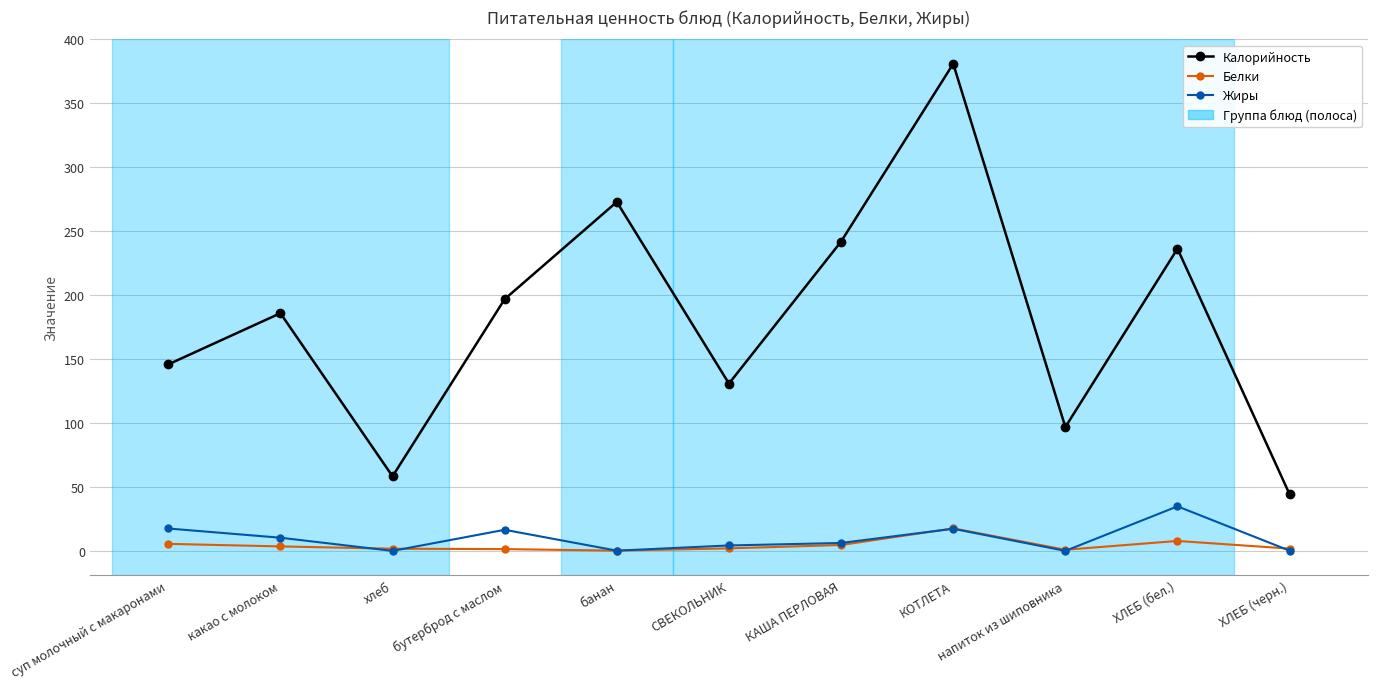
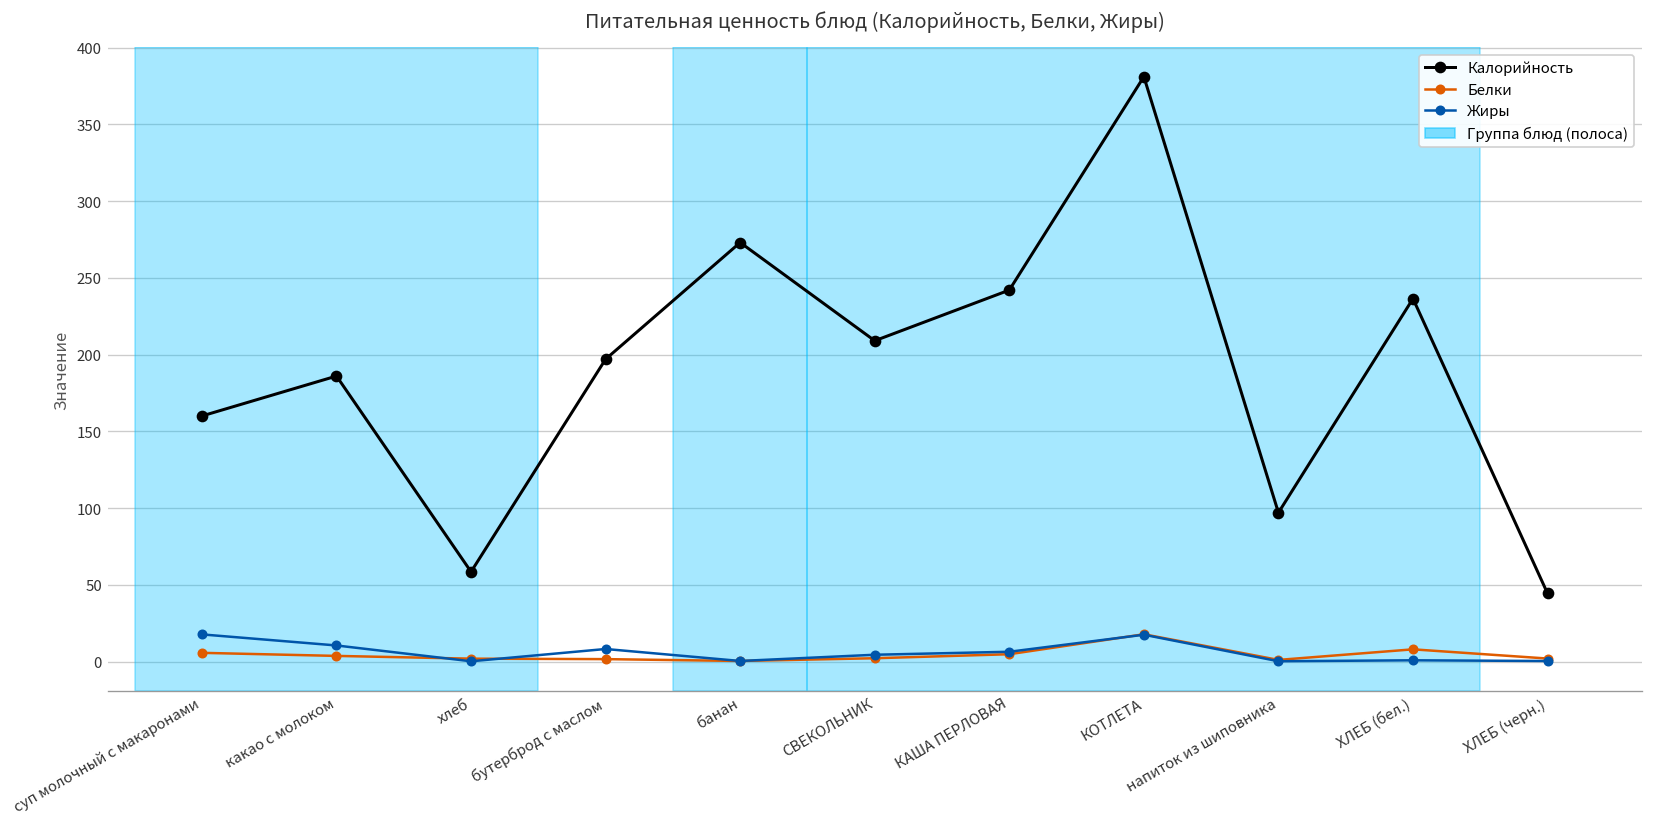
  {
    "Калорийность": {
-     "суп молочный с макаронами": 146,
+     "суп молочный с макаронами": 160,
      "какао с молоком": 186,
      "хлеб": 59,
      "бутерброд с маслом": 197,
      "банан": 273,
-     "СВЕКОЛЬНИК": 131,
+     "СВЕКОЛЬНИК": 209,
      "КАША ПЕРЛОВАЯ": 242,
      "КОТЛЕТА": 381,
      "напиток из шиповника": 97,
      "ХЛЕБ (бел.)": 236,
      "ХЛЕБ (черн.)": 44
    },
    "Белки": {
      "суп молочный с макаронами": 6,
      "какао с молоком": 4,
      "бутерброд с маслом": 2,
      "СВЕКОЛЬНИК": 2,
      "ХЛЕБ (бел.)": 8
    },
    "Жиры": {
      "суп молочный с макаронами": 18,
      "какао с молоком": 11,
-     "бутерброд с маслом": 17,
+     "бутерброд с маслом": 8,
      "СВЕКОЛЬНИК": 4,
-     "ХЛЕБ (бел.)": 35
+     "ХЛЕБ (бел.)": 1
    }
  }
